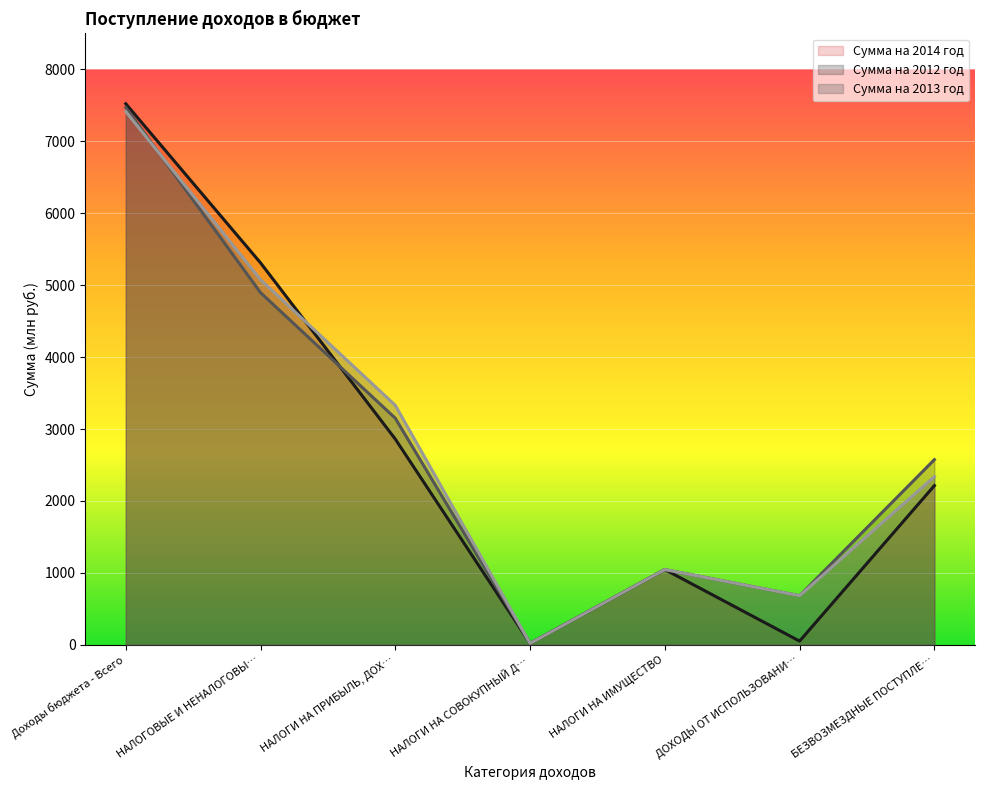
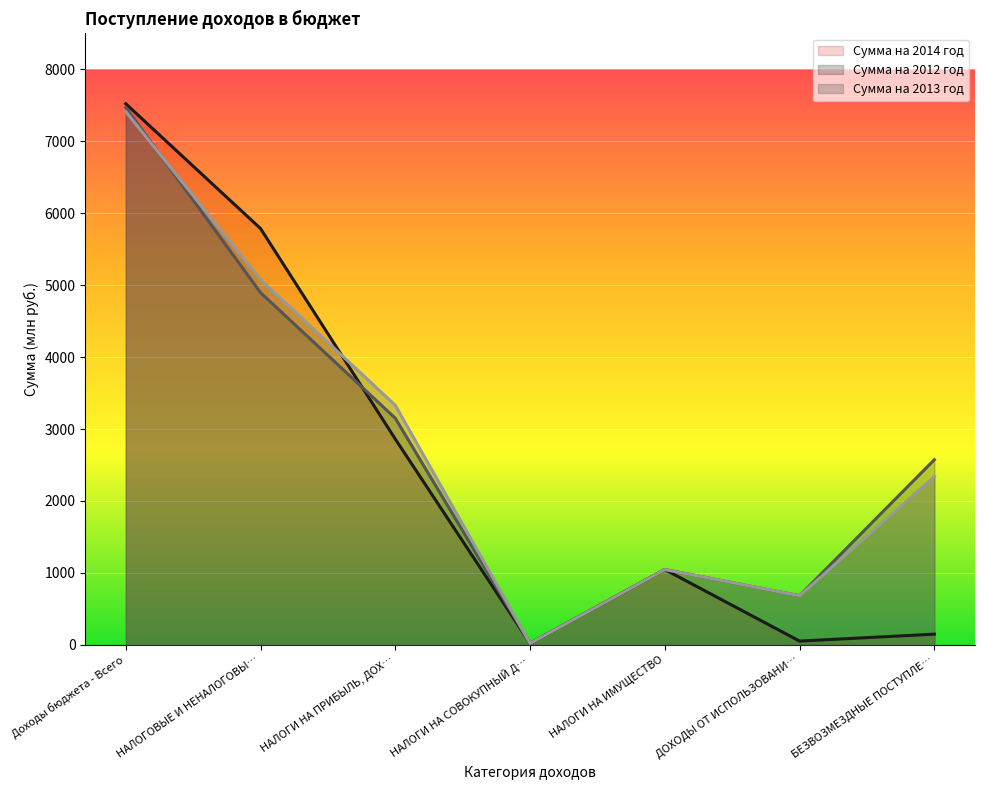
  {
    "Сумма на 2014 год": {
      "Доходы бюджета - Всего": 7500,
-     "НАЛОГОВЫЕ И НЕНАЛОГОВЫ…": 5300,
+     "НАЛОГОВЫЕ И НЕНАЛОГОВЫ…": 5800,
      "НАЛОГИ НА ПРИБЫЛЬ, ДОХ…": 2900,
      "ДОХОДЫ ОТ ИСПОЛЬЗОВАНИ…": 100,
-     "БЕЗВОЗМЕЗДНЫЕ ПОСТУПЛЕ…": 2200
+     "БЕЗВОЗМЕЗДНЫЕ ПОСТУПЛЕ…": 100
    }
  }
